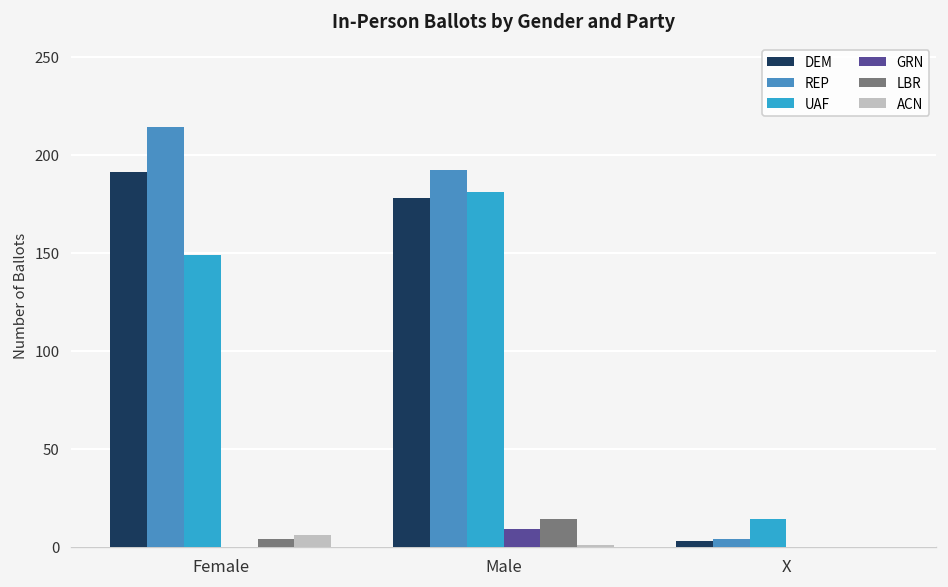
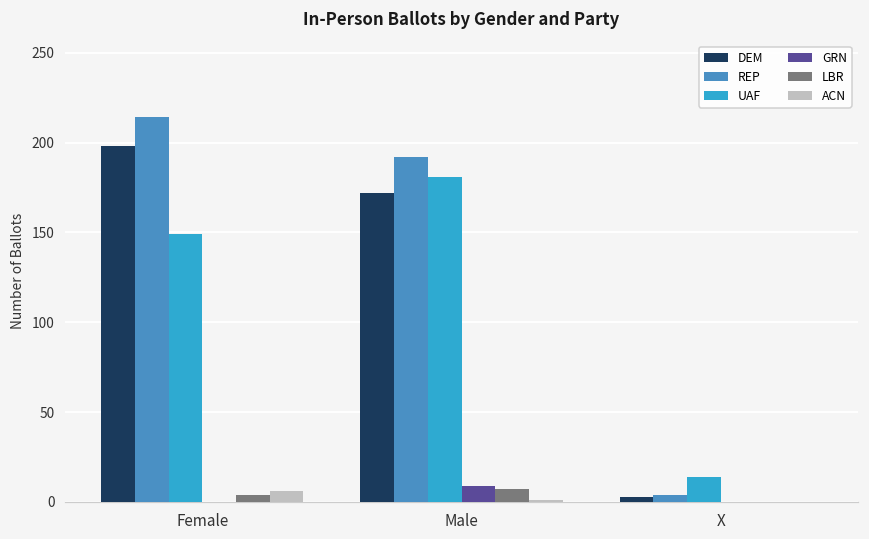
  {
    "DEM": {
-     "Female": 191,
-     "Male": 178,
+     "Female": 198,
+     "Male": 172,
      "X": 3
    },
    "GRN": {
      "Female": 0,
      "Male": 9,
      "X": 0
    },
    "LBR": {
      "Female": 4,
-     "Male": 14,
+     "Male": 7,
      "X": 0
    },
    "ACN": {
      "Female": 6,
      "X": 0
    }
  }
